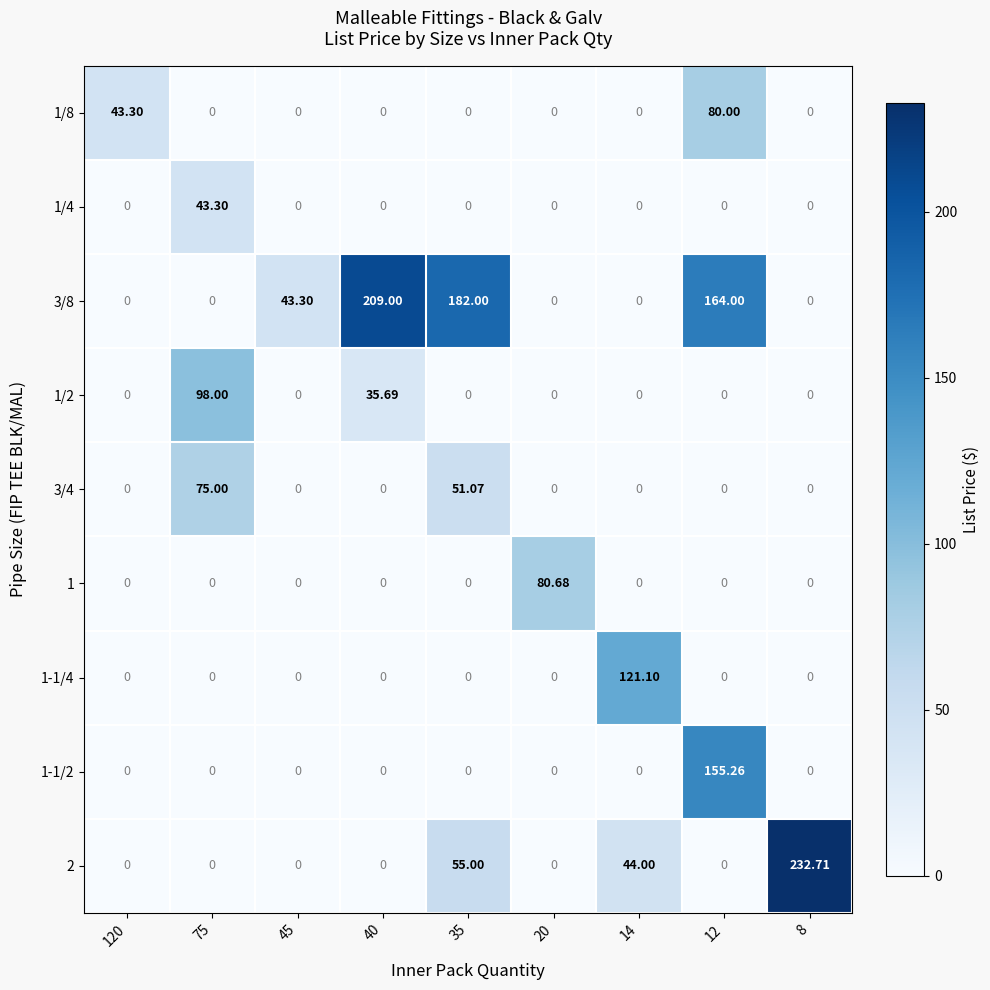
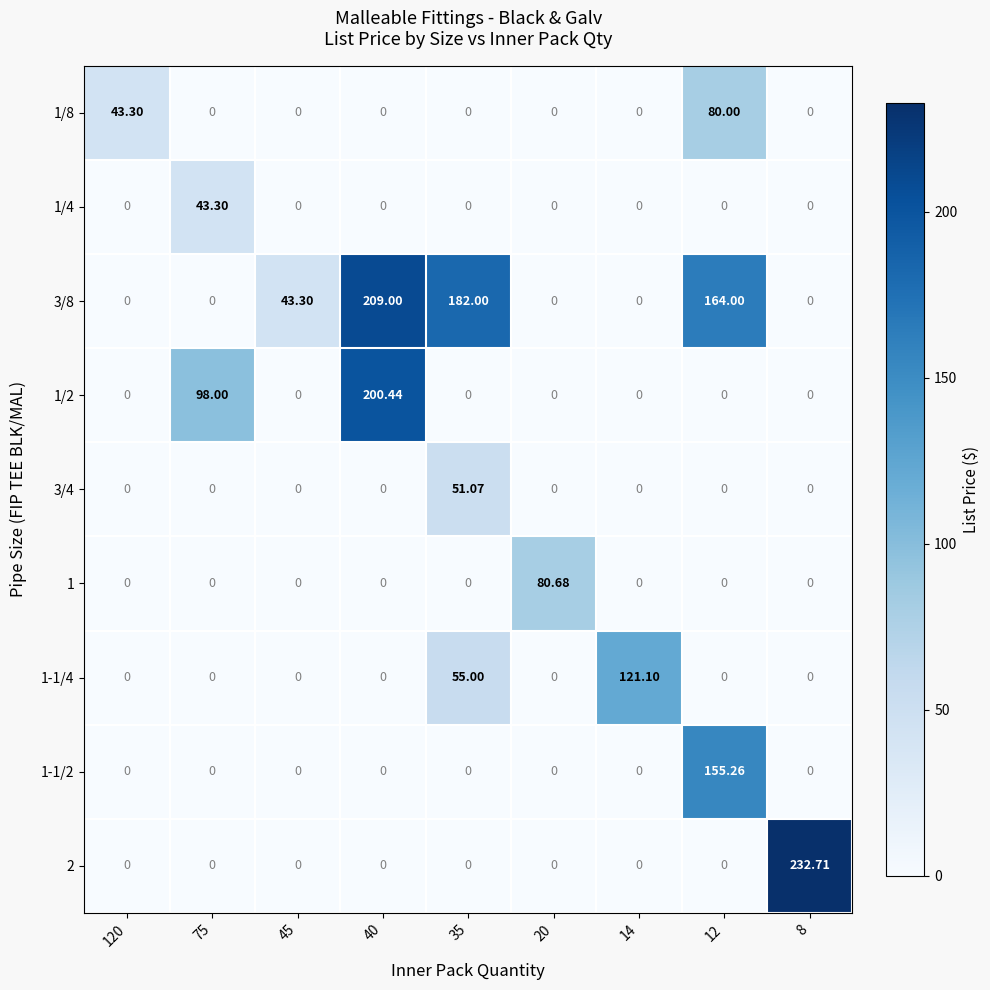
  {
    "1/8": {
      "120": 43.30,
      "75": 0,
      "45": 0,
      "40": 0,
      "35": 0,
      "20": 0,
      "14": 0,
      "12": 80.00,
      "8": 0
    },
    "1/4": {
      "120": 0,
      "75": 43.30,
      "45": 0,
      "40": 0,
      "35": 0,
      "20": 0,
      "14": 0,
      "12": 0,
      "8": 0
    },
    "3/8": {
      "120": 0,
      "75": 0,
      "45": 43.30,
      "40": 209.00,
      "35": 182.00,
      "20": 0,
      "14": 0,
      "12": 164.00,
      "8": 0
    },
    "1/2": {
      "120": 0,
      "75": 98.00,
      "45": 0,
-     "40": 35.69,
+     "40": 200.44,
      "35": 0,
      "20": 0,
      "14": 0,
      "12": 0,
      "8": 0
    },
    "3/4": {
      "120": 0,
-     "75": 75.00,
+     "75": 0,
      "45": 0,
      "40": 0,
      "35": 51.07,
      "20": 0,
      "14": 0,
      "12": 0,
      "8": 0
    },
    "1": {
      "120": 0,
      "75": 0,
      "45": 0,
      "40": 0,
      "35": 0,
      "20": 80.68,
      "14": 0,
      "12": 0,
      "8": 0
    },
    "1-1/4": {
      "120": 0,
      "75": 0,
      "45": 0,
      "40": 0,
-     "35": 0,
+     "35": 55.00,
      "20": 0,
      "14": 121.10,
      "12": 0,
      "8": 0
    },
    "1-1/2": {
      "120": 0,
      "75": 0,
      "45": 0,
      "40": 0,
      "35": 0,
      "20": 0,
      "14": 0,
      "12": 155.26,
      "8": 0
    },
    "2": {
      "120": 0,
      "75": 0,
      "45": 0,
      "40": 0,
-     "35": 55.00,
+     "35": 0,
      "20": 0,
-     "14": 44.00,
+     "14": 0,
      "12": 0,
      "8": 232.71
    }
  }
